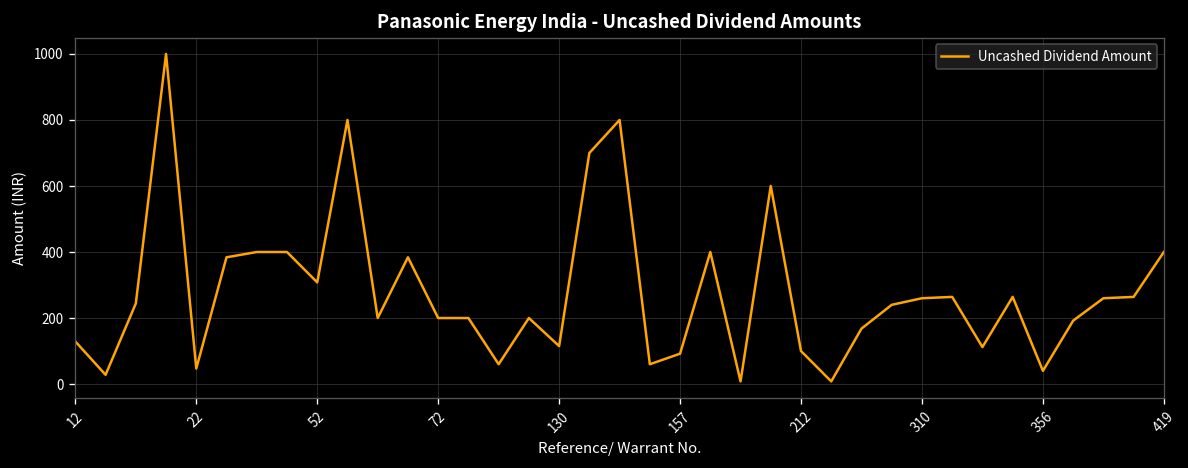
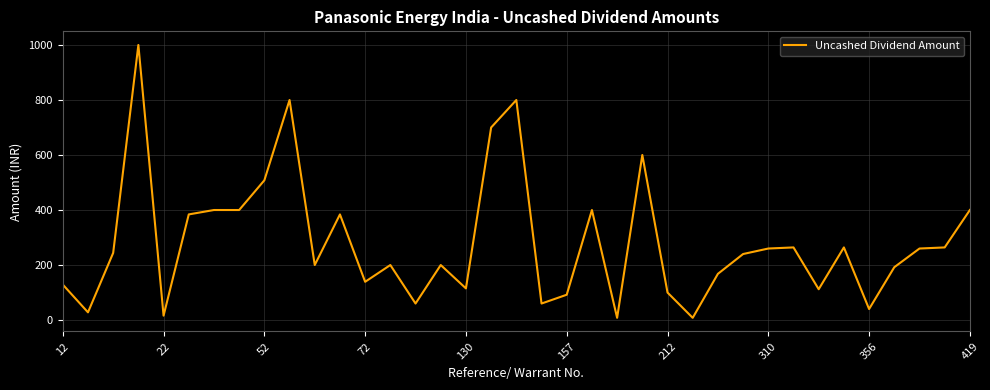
  {
    "12": 130,
-   "22": 50,
-   "52": 310,
-   "72": 200,
+   "22": 20,
+   "52": 510,
+   "72": 140,
    "130": 120,
    "157": 90,
    "212": 100,
    "310": 260,
    "356": 40,
    "419": 400
  }
